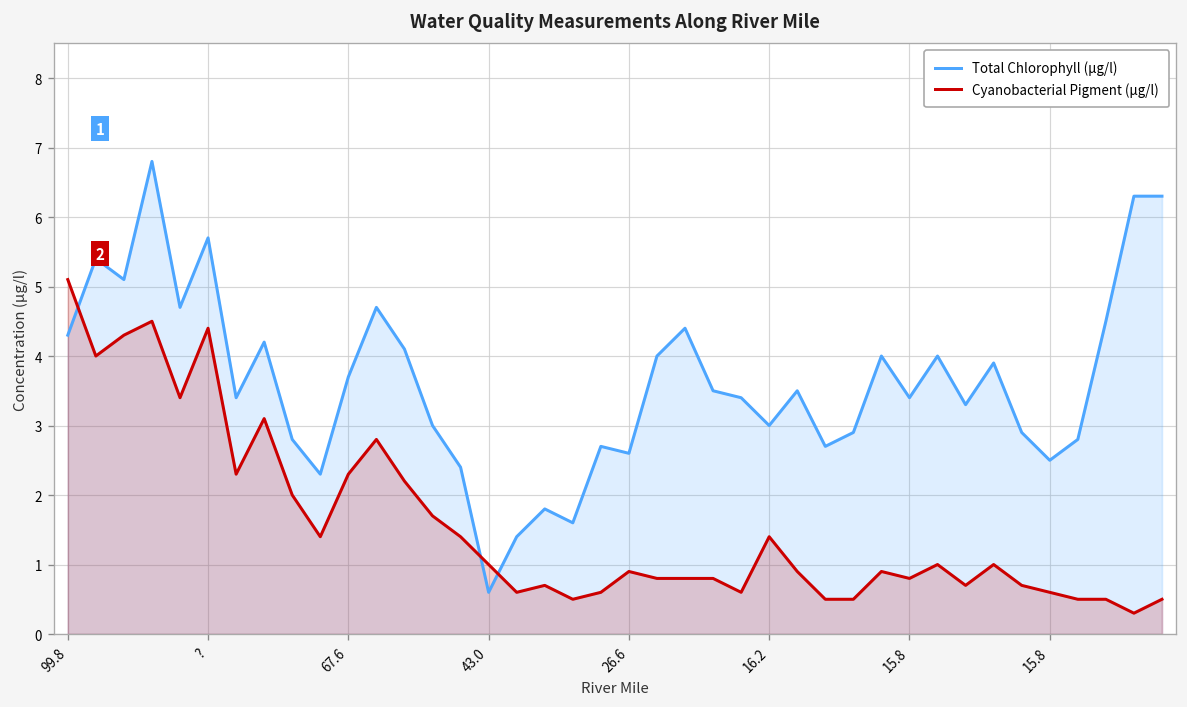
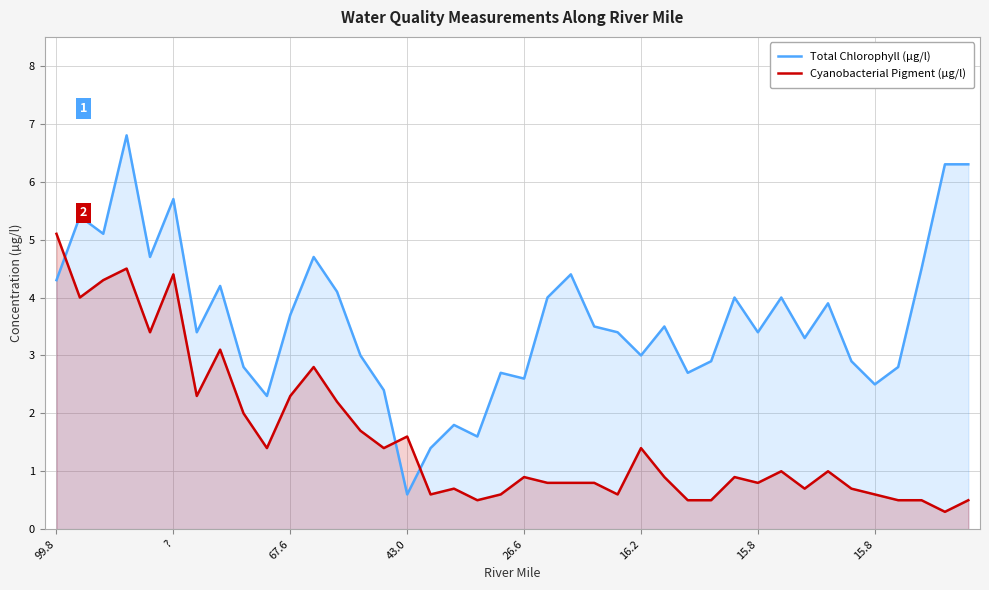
  {
    "Total Chlorophyll (µg/l)": {
      "99.8": 4.3,
      "43.0": 0.6,
      "26.6": 2.6,
      "16.2": 3.0
    },
    "Cyanobacterial Pigment (µg/l)": {
      "99.8": 5.1,
-     "43.0": 1.0,
+     "43.0": 1.6,
      "26.6": 0.9,
      "16.2": 1.4
    }
  }
